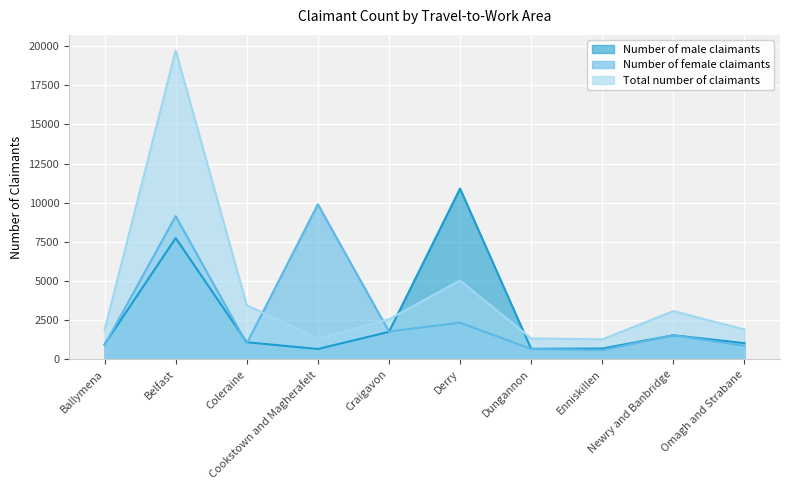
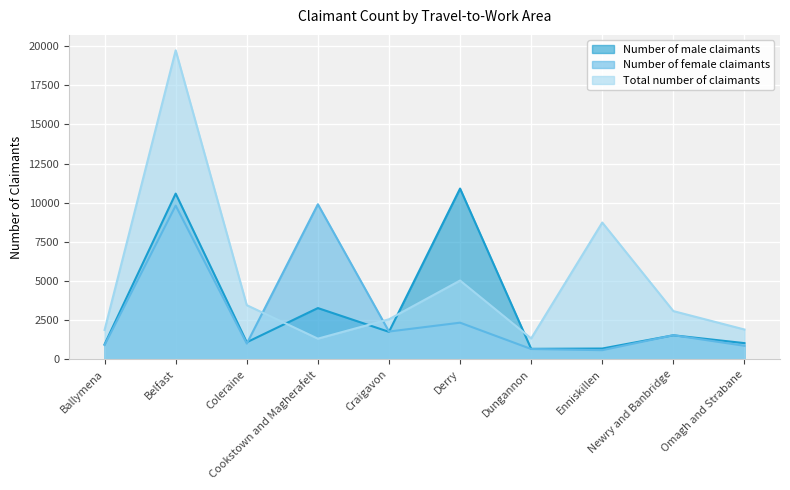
  {
    "Number of male claimants": {
-     "Belfast": 7700,
-     "Cookstown and Magherafelt": 700,
+     "Belfast": 10600,
+     "Cookstown and Magherafelt": 3300,
      "Derry": 10900,
      "Omagh and Strabane": 1000
    },
    "Number of female claimants": {
-     "Belfast": 9100,
+     "Belfast": 9800,
      "Cookstown and Magherafelt": 9900,
      "Derry": 2300,
      "Omagh and Strabane": 900
    },
    "Total number of claimants": {
      "Ballymena": 1900,
      "Belfast": 19700,
      "Coleraine": 3500,
      "Cookstown and Magherafelt": 1300,
      "Craigavon": 2600,
      "Derry": 5000,
      "Dungannon": 1300,
-     "Enniskillen": 1300,
+     "Enniskillen": 8700,
      "Newry and Banbridge": 3100,
      "Omagh and Strabane": 1900
    }
  }
